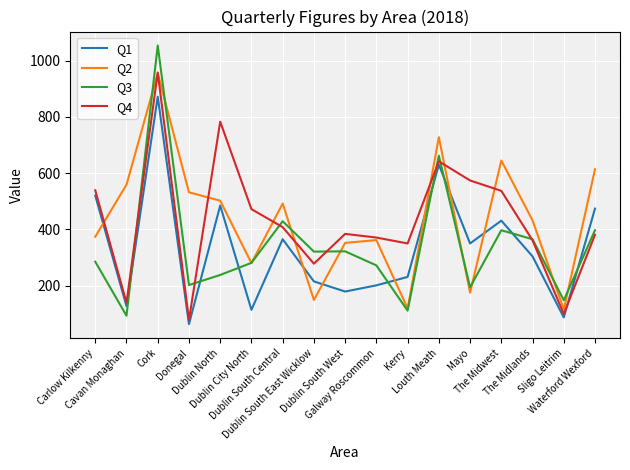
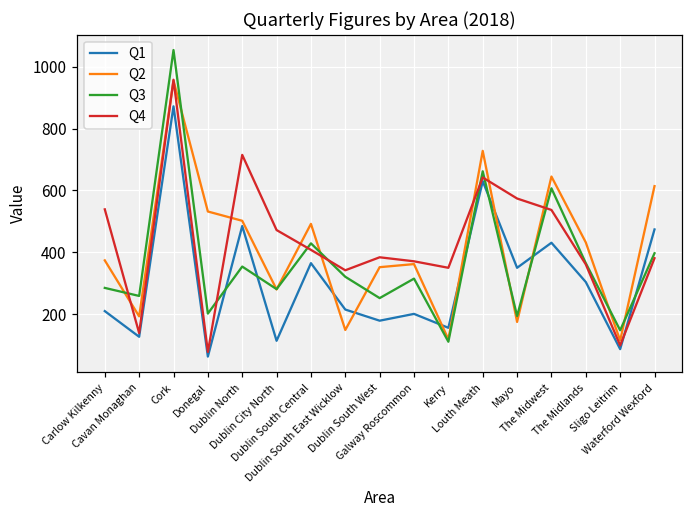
  {
    "Q1": {
-     "Carlow Kilkenny": 520,
+     "Carlow Kilkenny": 210,
      "Cavan Monaghan": 130,
      "Cork": 870,
      "Donegal": 60,
      "Dublin North": 490,
      "Dublin City North": 110,
      "Dublin South Central": 370,
      "Dublin South East Wicklow": 220,
      "Dublin South West": 180,
      "Galway Roscommon": 200,
-     "Kerry": 230,
+     "Kerry": 160,
      "Louth Meath": 630,
      "Mayo": 350,
      "The Midwest": 430,
      "The Midlands": 300,
      "Sligo Leitrim": 90,
      "Waterford Wexford": 470
    },
    "Q2": {
      "Carlow Kilkenny": 370,
-     "Cavan Monaghan": 560,
+     "Cavan Monaghan": 190,
      "Donegal": 530,
      "Dublin North": 500,
      "Dublin South Central": 490,
      "Dublin South East Wicklow": 150,
      "Dublin South West": 350,
      "Galway Roscommon": 360,
      "Louth Meath": 730,
      "Mayo": 180,
      "The Midwest": 650,
      "The Midlands": 430,
      "Sligo Leitrim": 120,
      "Waterford Wexford": 610
    },
    "Q3": {
      "Carlow Kilkenny": 290,
-     "Cavan Monaghan": 90,
+     "Cavan Monaghan": 260,
      "Cork": 1050,
      "Donegal": 200,
-     "Dublin North": 240,
+     "Dublin North": 350,
      "Dublin South Central": 430,
      "Dublin South East Wicklow": 320,
-     "Dublin South West": 320,
-     "Galway Roscommon": 270,
+     "Dublin South West": 250,
+     "Galway Roscommon": 320,
      "Louth Meath": 660,
      "Mayo": 190,
-     "The Midwest": 400,
+     "The Midwest": 610,
      "Sligo Leitrim": 150,
      "Waterford Wexford": 400
    },
    "Q4": {
      "Carlow Kilkenny": 540,
      "Cavan Monaghan": 140,
      "Donegal": 80,
-     "Dublin North": 780,
+     "Dublin North": 720,
      "Dublin City North": 470,
      "Dublin South Central": 410,
-     "Dublin South East Wicklow": 280,
+     "Dublin South East Wicklow": 340,
      "Dublin South West": 380,
      "Galway Roscommon": 370,
      "Kerry": 350,
      "Louth Meath": 640,
      "Mayo": 570,
      "The Midwest": 540,
      "Sligo Leitrim": 100,
      "Waterford Wexford": 380
    }
  }
